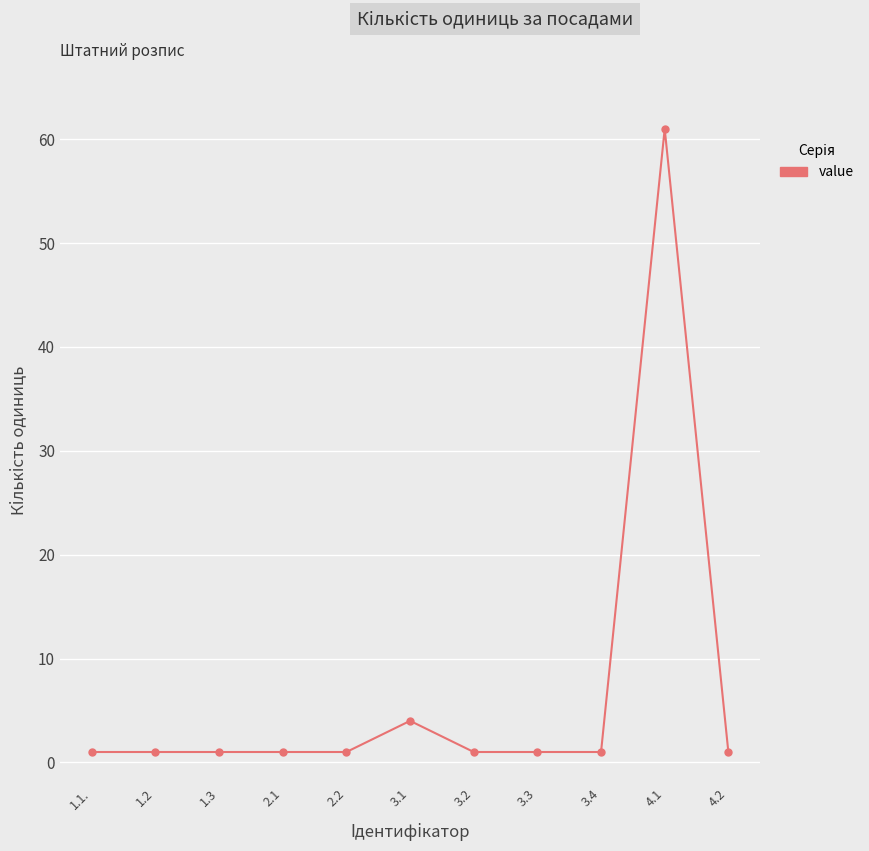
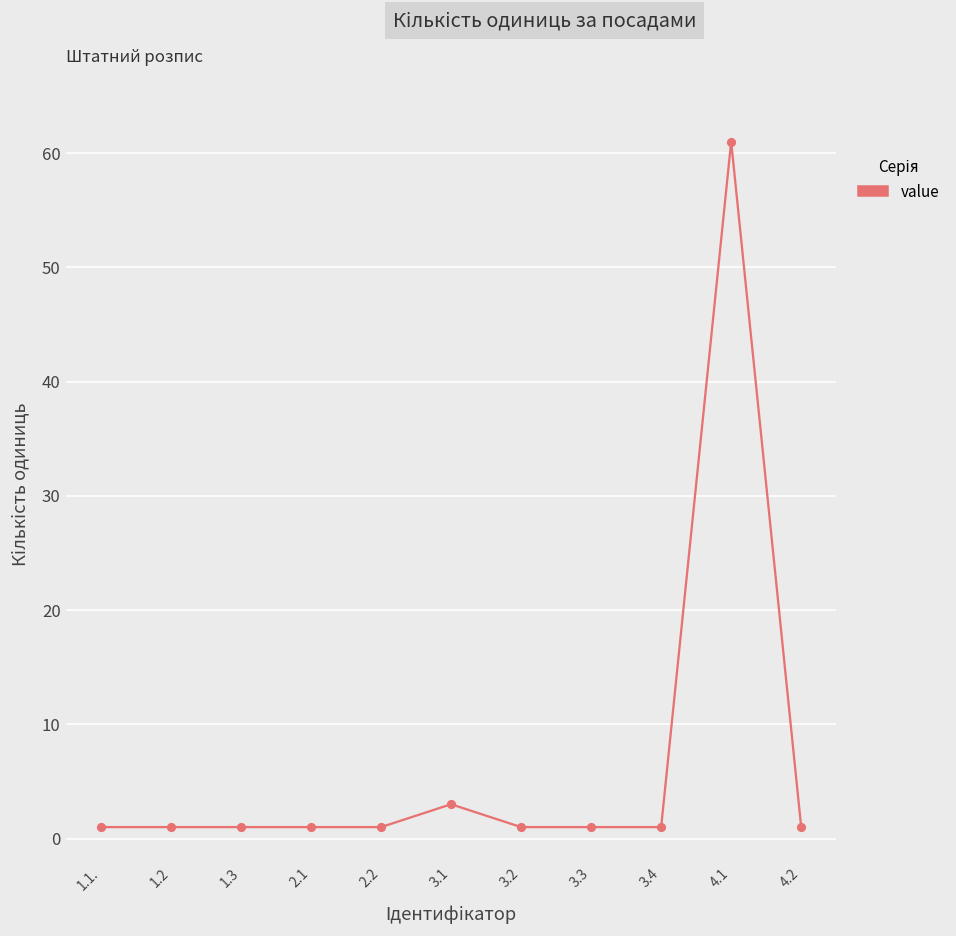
  {
    "1.1.": 1,
    "1.2": 1,
    "1.3": 1,
    "2.1": 1,
    "2.2": 1,
-   "3.1": 4,
+   "3.1": 3,
    "3.2": 1,
    "3.3": 1,
    "3.4": 1,
    "4.1": 61,
    "4.2": 1
  }
